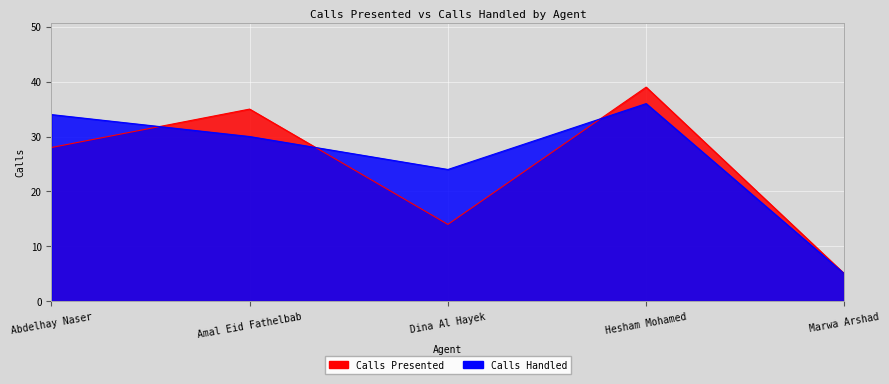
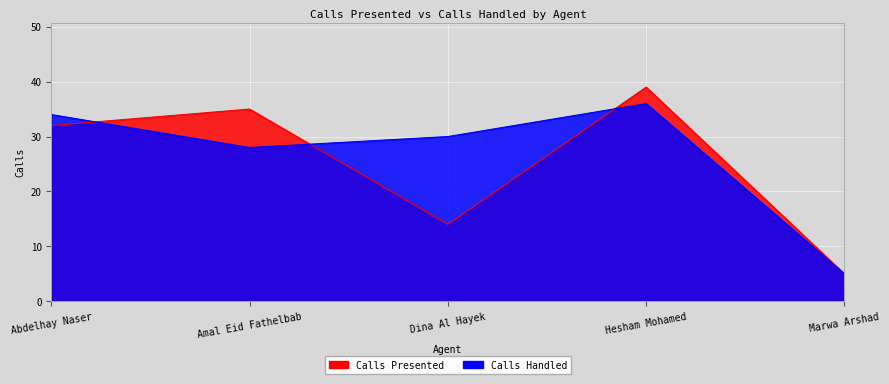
  {
    "Calls Presented": {
-     "Abdelhay Naser": 28,
+     "Abdelhay Naser": 32,
      "Amal Eid Fathelbab": 35,
      "Dina Al Hayek": 14,
      "Hesham Mohamed": 39
    },
    "Calls Handled": {
      "Abdelhay Naser": 34,
-     "Amal Eid Fathelbab": 30,
-     "Dina Al Hayek": 24,
+     "Amal Eid Fathelbab": 28,
+     "Dina Al Hayek": 30,
      "Hesham Mohamed": 36
    }
  }
